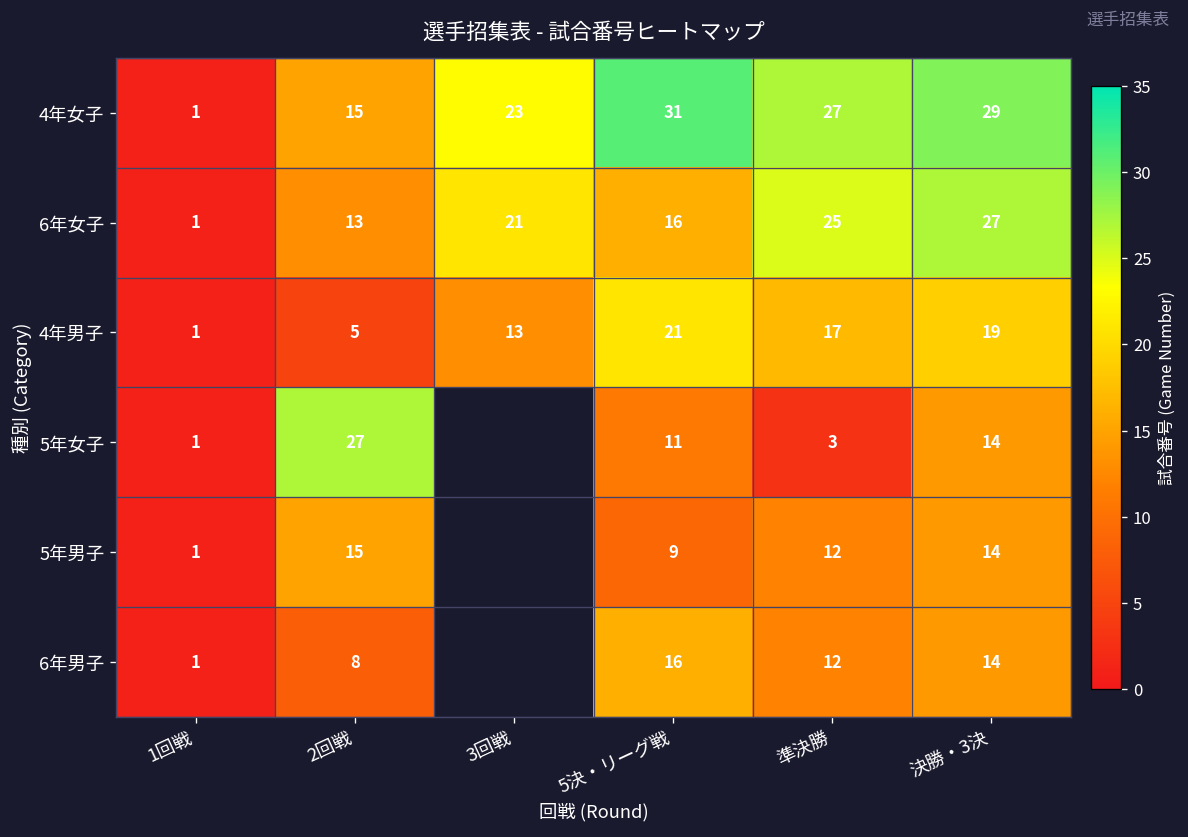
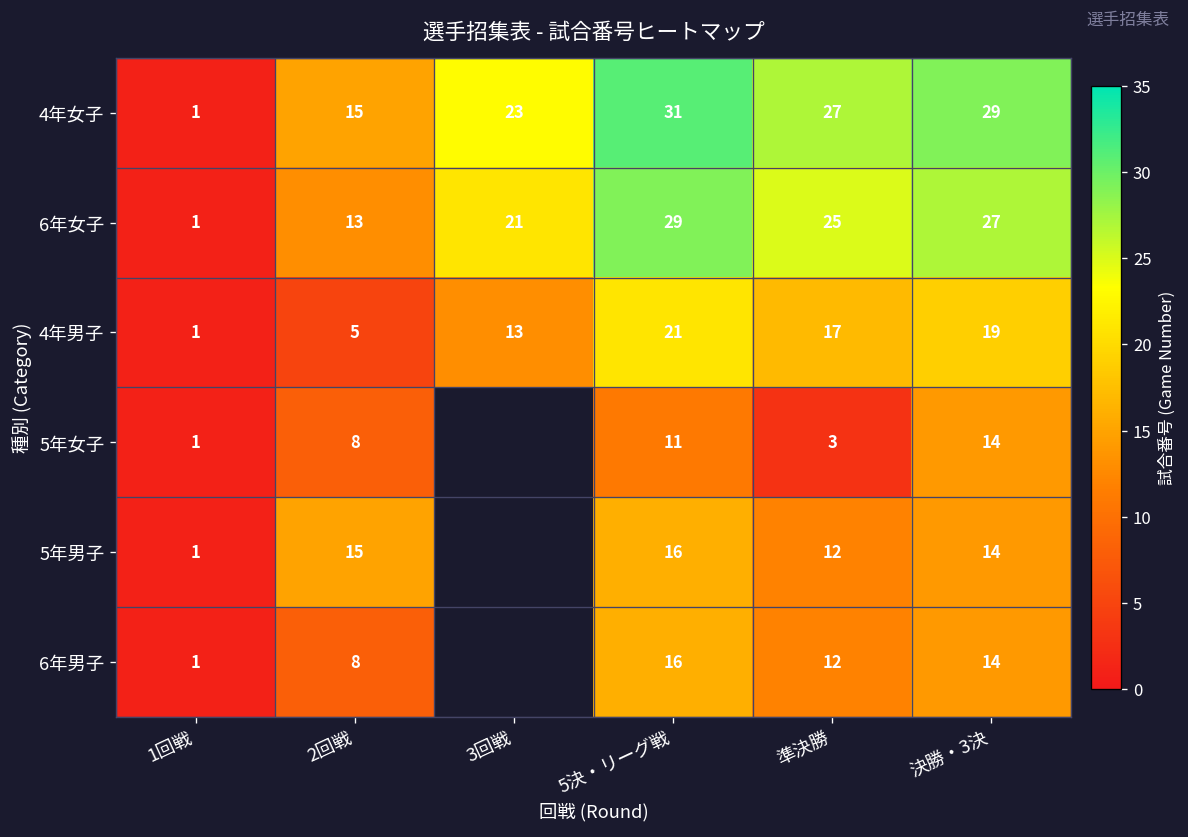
  {
    "4年女子": {
      "1回戦": 1,
      "2回戦": 15,
      "3回戦": 23,
      "5決・リーグ戦": 31,
      "準決勝": 27,
      "決勝・3決": 29
    },
    "6年女子": {
      "1回戦": 1,
      "2回戦": 13,
      "3回戦": 21,
-     "5決・リーグ戦": 16,
+     "5決・リーグ戦": 29,
      "準決勝": 25,
      "決勝・3決": 27
    },
    "4年男子": {
      "1回戦": 1,
      "2回戦": 5,
      "3回戦": 13,
      "5決・リーグ戦": 21,
      "準決勝": 17,
      "決勝・3決": 19
    },
    "5年女子": {
      "1回戦": 1,
-     "2回戦": 27,
+     "2回戦": 8,
      "5決・リーグ戦": 11,
      "準決勝": 3,
      "決勝・3決": 14
    },
    "5年男子": {
      "1回戦": 1,
      "2回戦": 15,
-     "5決・リーグ戦": 9,
+     "5決・リーグ戦": 16,
      "準決勝": 12,
      "決勝・3決": 14
    },
    "6年男子": {
      "1回戦": 1,
      "2回戦": 8,
      "5決・リーグ戦": 16,
      "準決勝": 12,
      "決勝・3決": 14
    }
  }
